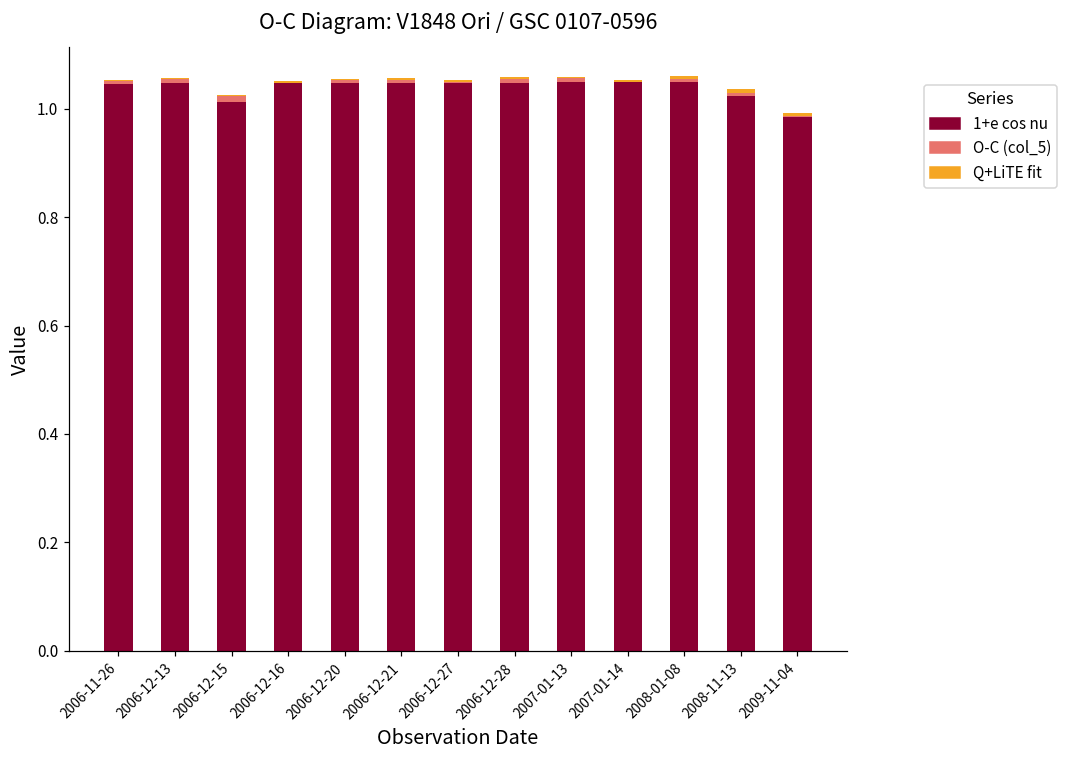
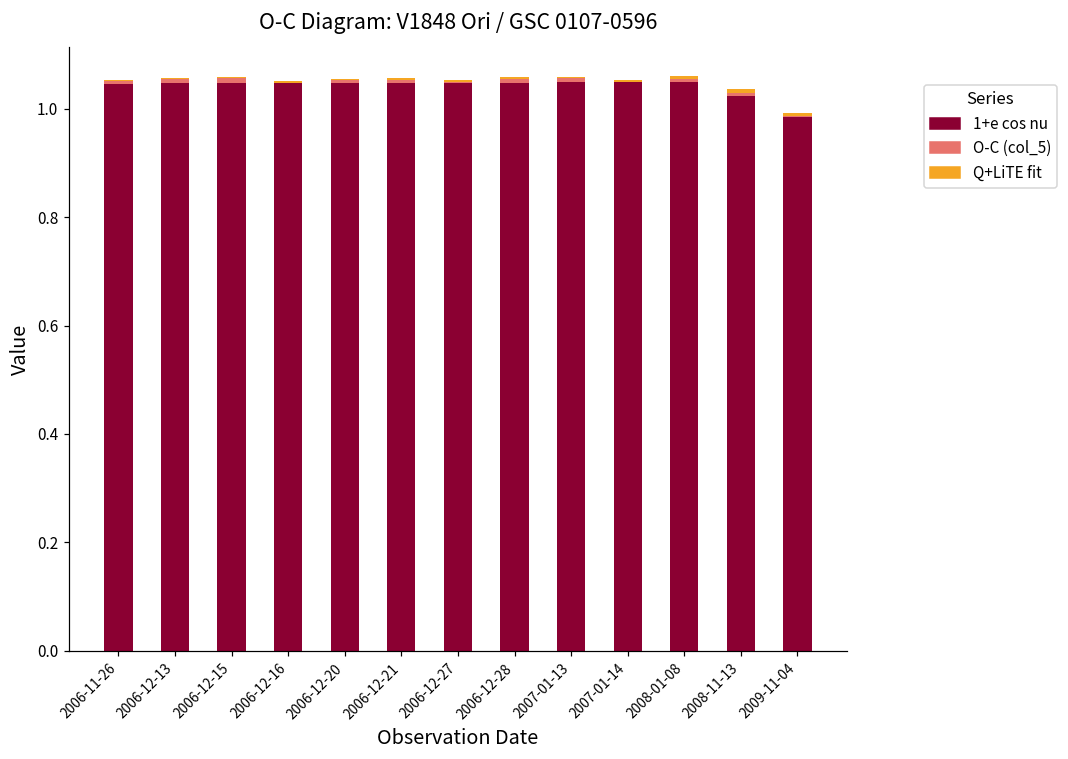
  {
    "1+e cos nu": {
      "2006-11-26": 1.05,
      "2006-12-13": 1.05,
-     "2006-12-15": 1.01,
+     "2006-12-15": 1.05,
      "2006-12-16": 1.05,
      "2006-12-20": 1.05,
      "2006-12-21": 1.05,
      "2006-12-27": 1.05,
      "2006-12-28": 1.05,
      "2007-01-13": 1.05,
      "2007-01-14": 1.05,
      "2008-01-08": 1.05,
      "2008-11-13": 1.02,
      "2009-11-04": 0.98
    },
    "O-C (col_5)": {
      "2006-11-26": 0.01,
      "2006-12-13": 0.01,
      "2006-12-15": 0.01,
      "2006-12-20": 0.01,
      "2006-12-21": 0.01,
      "2006-12-28": 0.01,
      "2007-01-13": 0.01,
      "2008-01-08": 0.01,
      "2008-11-13": 0.01
    },
    "Q+LiTE fit": {
      "2008-01-08": 0.01,
      "2008-11-13": 0.01,
      "2009-11-04": 0.01
    }
  }
